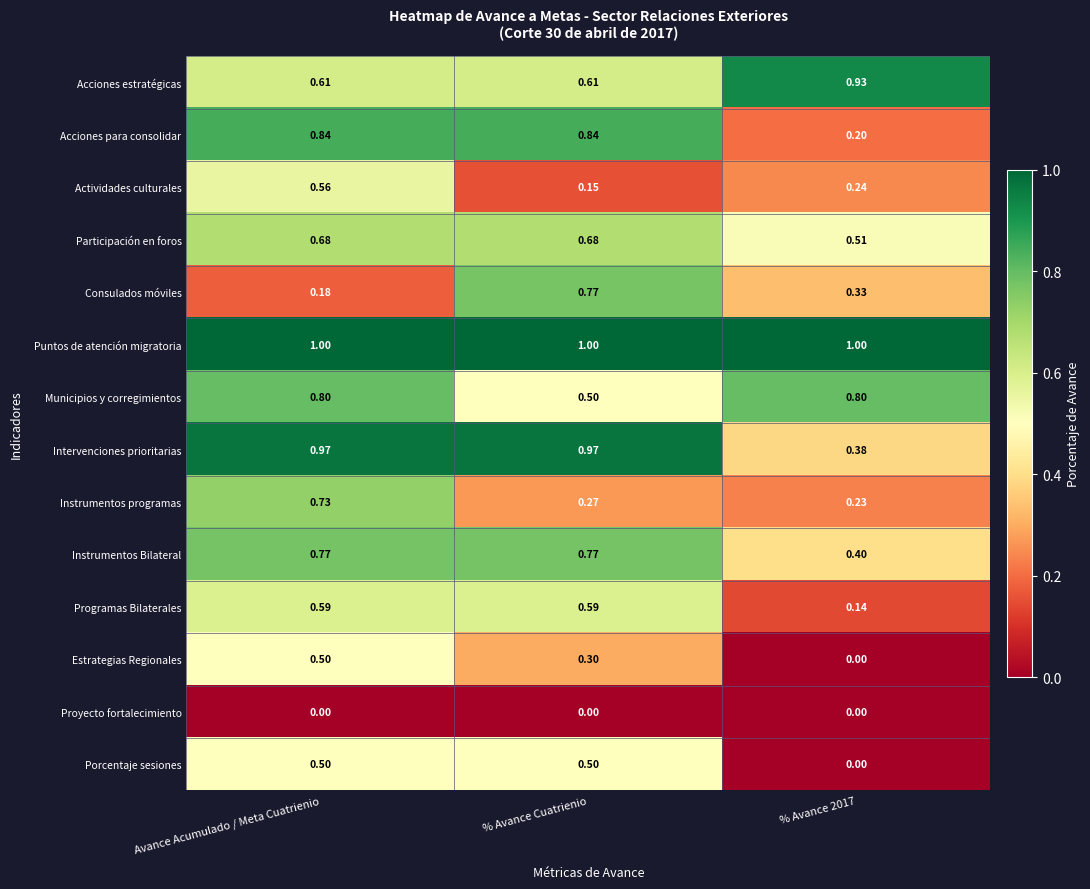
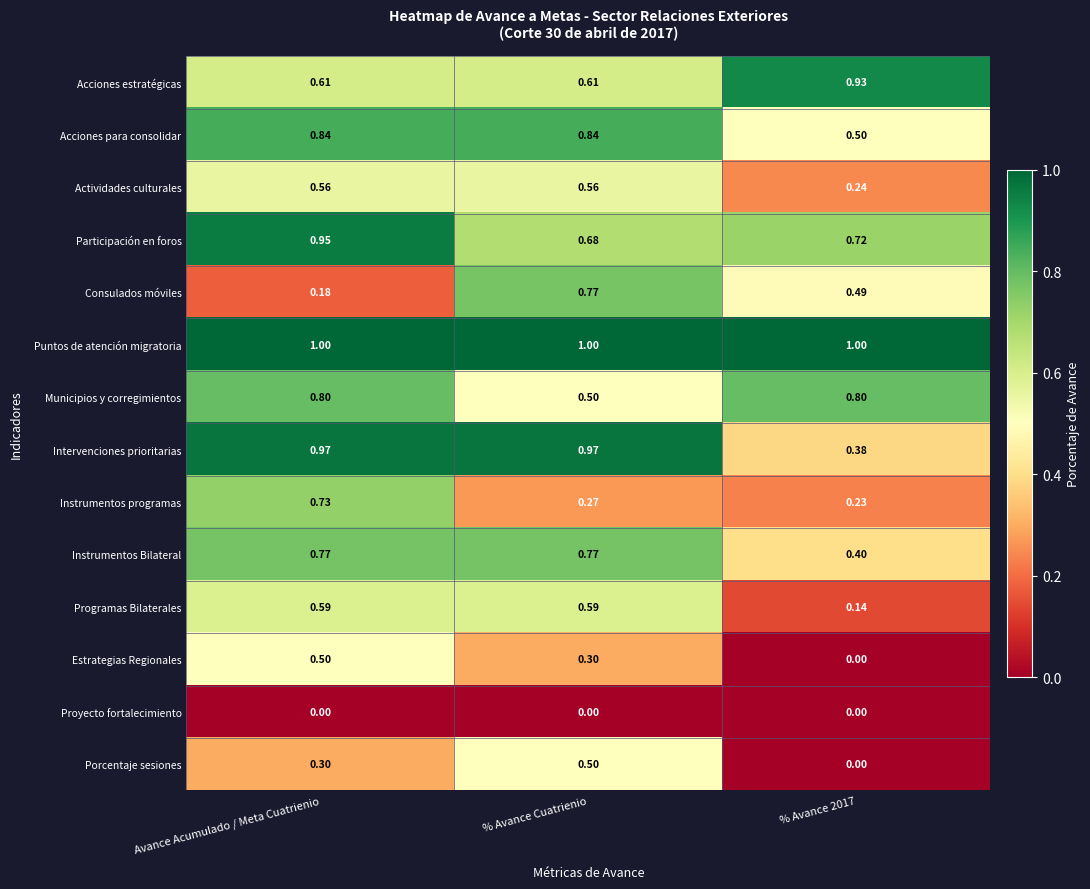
  {
    "Acciones estratégicas": {
      "Avance Acumulado / Meta Cuatrienio": 0.61,
      "% Avance Cuatrienio": 0.61,
      "% Avance 2017": 0.93
    },
    "Acciones para consolidar": {
      "Avance Acumulado / Meta Cuatrienio": 0.84,
      "% Avance Cuatrienio": 0.84,
-     "% Avance 2017": 0.20
+     "% Avance 2017": 0.50
    },
    "Actividades culturales": {
      "Avance Acumulado / Meta Cuatrienio": 0.56,
-     "% Avance Cuatrienio": 0.15,
+     "% Avance Cuatrienio": 0.56,
      "% Avance 2017": 0.24
    },
    "Participación en foros": {
-     "Avance Acumulado / Meta Cuatrienio": 0.68,
+     "Avance Acumulado / Meta Cuatrienio": 0.95,
      "% Avance Cuatrienio": 0.68,
-     "% Avance 2017": 0.51
+     "% Avance 2017": 0.72
    },
    "Consulados móviles": {
      "Avance Acumulado / Meta Cuatrienio": 0.18,
      "% Avance Cuatrienio": 0.77,
-     "% Avance 2017": 0.33
+     "% Avance 2017": 0.49
    },
    "Puntos de atención migratoria": {
      "Avance Acumulado / Meta Cuatrienio": 1.00,
      "% Avance Cuatrienio": 1.00,
      "% Avance 2017": 1.00
    },
    "Municipios y corregimientos": {
      "Avance Acumulado / Meta Cuatrienio": 0.80,
      "% Avance Cuatrienio": 0.50,
      "% Avance 2017": 0.80
    },
    "Intervenciones prioritarias": {
      "Avance Acumulado / Meta Cuatrienio": 0.97,
      "% Avance Cuatrienio": 0.97,
      "% Avance 2017": 0.38
    },
    "Instrumentos programas": {
      "Avance Acumulado / Meta Cuatrienio": 0.73,
      "% Avance Cuatrienio": 0.27,
      "% Avance 2017": 0.23
    },
    "Instrumentos Bilateral": {
      "Avance Acumulado / Meta Cuatrienio": 0.77,
      "% Avance Cuatrienio": 0.77,
      "% Avance 2017": 0.40
    },
    "Programas Bilaterales": {
      "Avance Acumulado / Meta Cuatrienio": 0.59,
      "% Avance Cuatrienio": 0.59,
      "% Avance 2017": 0.14
    },
    "Estrategias Regionales": {
      "Avance Acumulado / Meta Cuatrienio": 0.50,
      "% Avance Cuatrienio": 0.30,
      "% Avance 2017": 0.00
    },
    "Proyecto fortalecimiento": {
      "Avance Acumulado / Meta Cuatrienio": 0.00,
      "% Avance Cuatrienio": 0.00,
      "% Avance 2017": 0.00
    },
    "Porcentaje sesiones": {
-     "Avance Acumulado / Meta Cuatrienio": 0.50,
+     "Avance Acumulado / Meta Cuatrienio": 0.30,
      "% Avance Cuatrienio": 0.50,
      "% Avance 2017": 0.00
    }
  }
